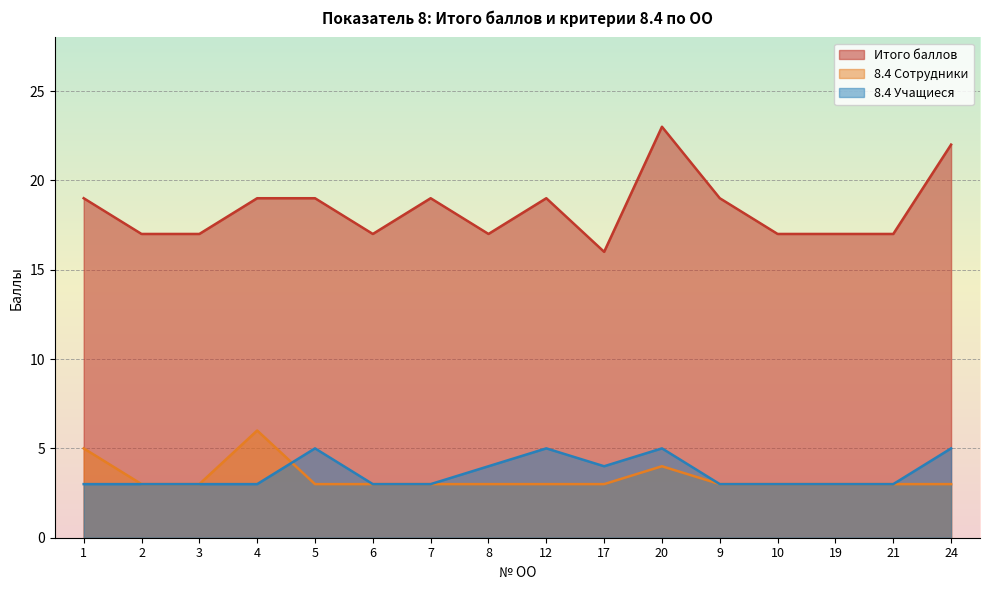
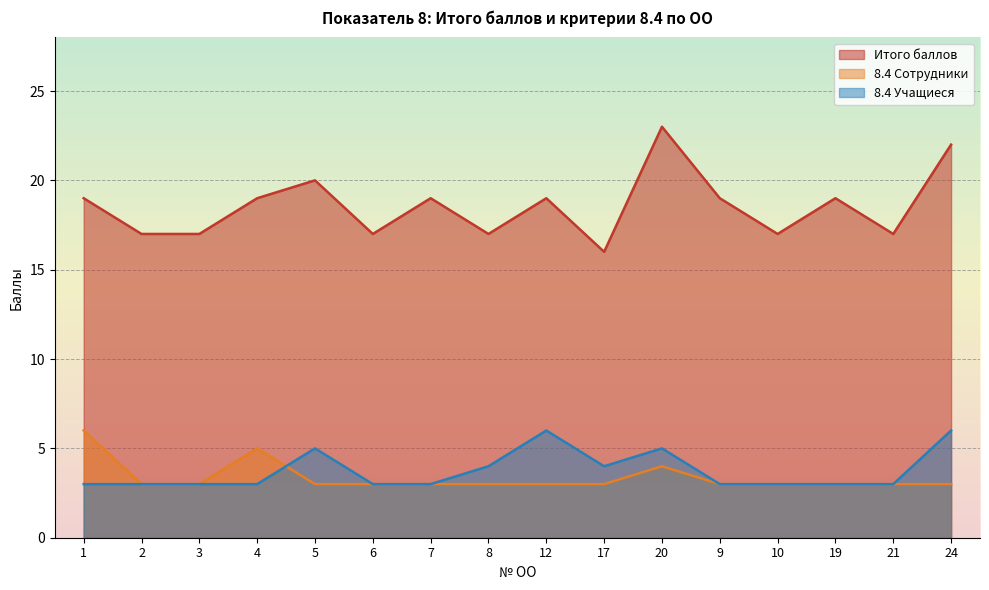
  {
    "Итого баллов": {
      "1": 19,
      "2": 17,
      "3": 17,
      "4": 19,
-     "5": 19,
+     "5": 20,
      "6": 17,
      "7": 19,
      "8": 17,
      "12": 19,
      "17": 16,
      "20": 23,
      "9": 19,
      "10": 17,
-     "19": 17,
+     "19": 19,
      "21": 17,
      "24": 22
    },
    "8.4 Сотрудники": {
-     "1": 5,
-     "4": 6,
+     "1": 6,
+     "4": 5,
      "5": 3,
      "8": 3,
      "12": 3,
      "17": 3,
      "20": 4,
      "24": 3
    },
    "8.4 Учащиеся": {
      "1": 3,
      "4": 3,
      "5": 5,
      "8": 4,
-     "12": 5,
+     "12": 6,
      "17": 4,
      "20": 5,
-     "24": 5
+     "24": 6
    }
  }
